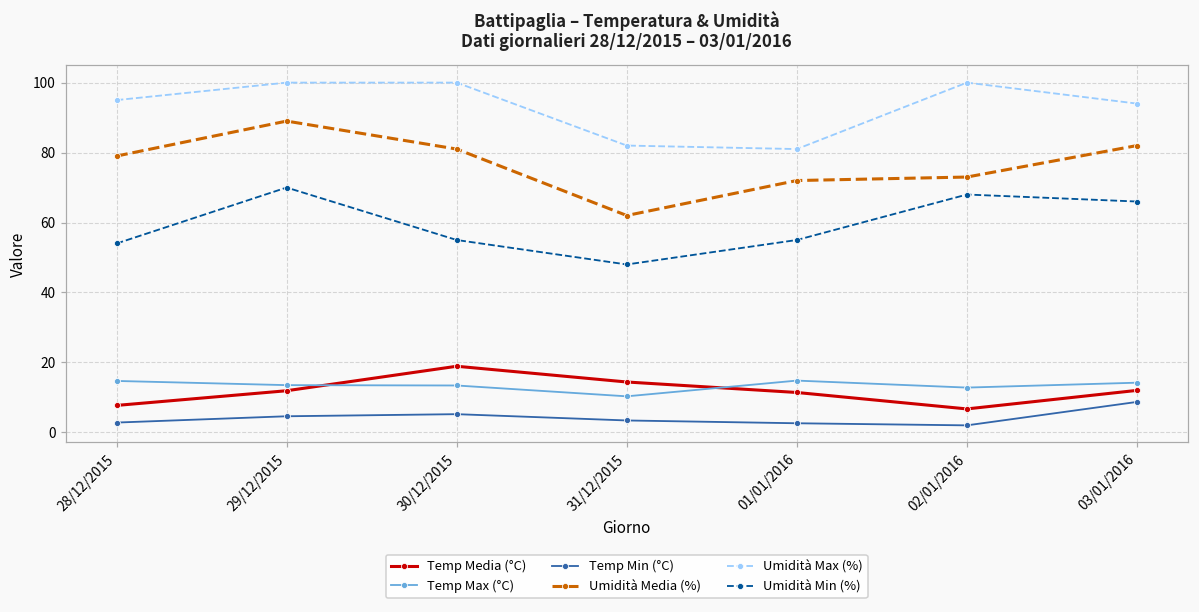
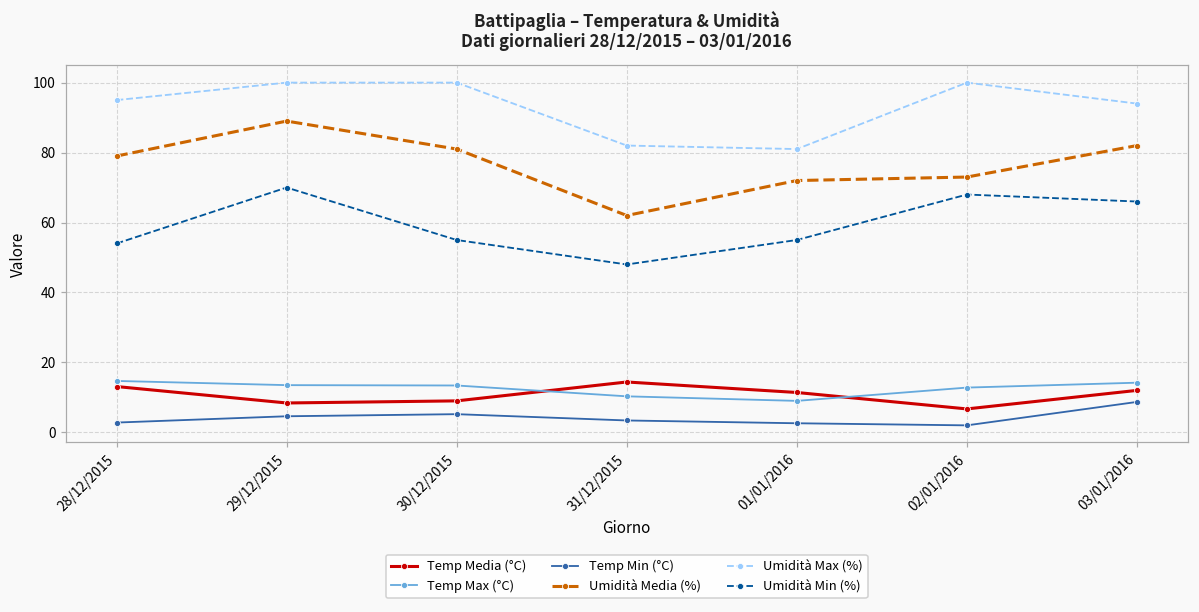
  {
    "Temp Media (°C)": {
-     "28/12/2015": 8,
-     "29/12/2015": 12,
-     "30/12/2015": 19,
+     "28/12/2015": 13,
+     "29/12/2015": 8,
+     "30/12/2015": 9,
      "31/12/2015": 14,
      "01/01/2016": 11,
      "02/01/2016": 7,
      "03/01/2016": 12
    },
    "Temp Max (°C)": {
      "28/12/2015": 15,
      "29/12/2015": 14,
      "30/12/2015": 13,
      "31/12/2015": 10,
-     "01/01/2016": 15,
+     "01/01/2016": 9,
      "02/01/2016": 13,
      "03/01/2016": 14
    },
    "Umidità Media (%)": {
      "28/12/2015": 79,
      "29/12/2015": 89,
      "30/12/2015": 81,
      "31/12/2015": 62,
      "01/01/2016": 72,
      "02/01/2016": 73,
      "03/01/2016": 82
    },
    "Umidità Max (%)": {
      "28/12/2015": 95,
      "29/12/2015": 100,
      "30/12/2015": 100,
      "31/12/2015": 82,
      "01/01/2016": 81,
      "02/01/2016": 100,
      "03/01/2016": 94
    }
  }
